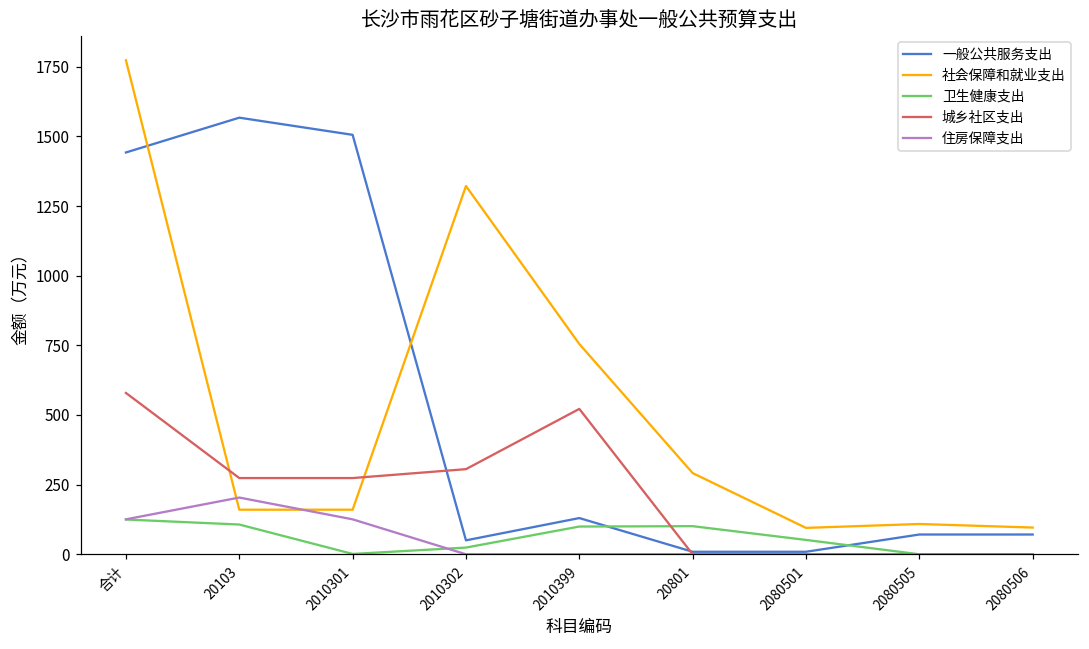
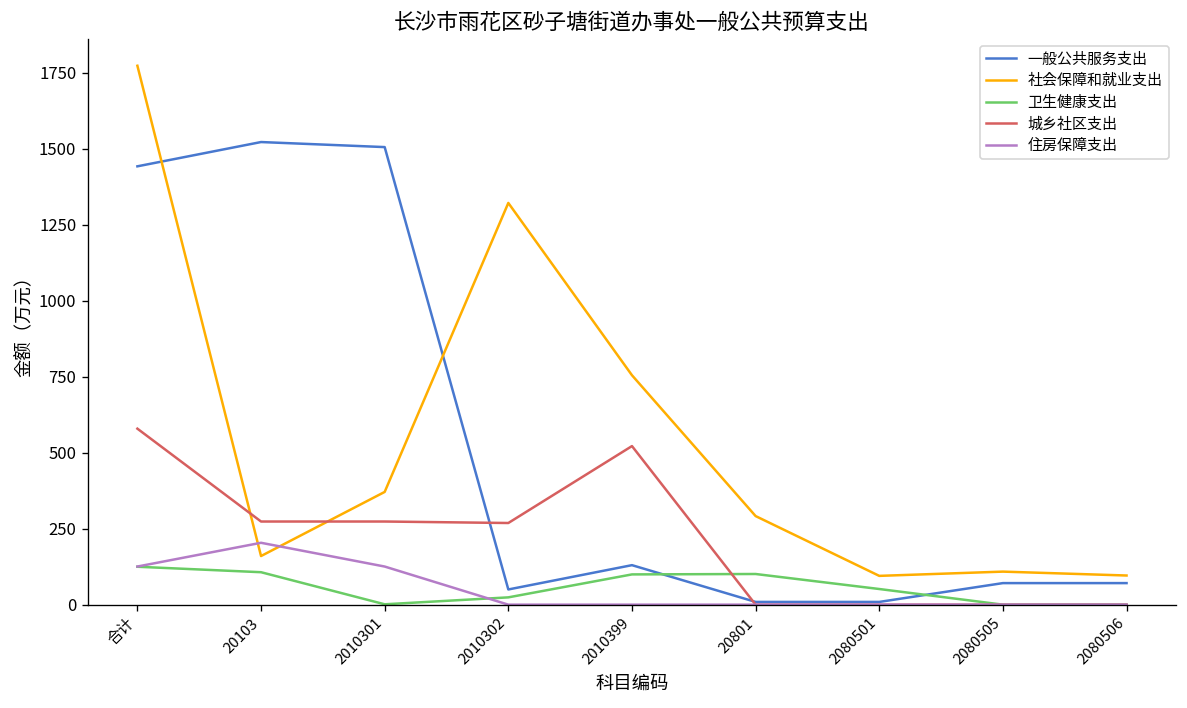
  {
    "一般公共服务支出": {
      "合计": 1440,
-     "20103": 1570,
+     "20103": 1520,
      "2010301": 1510,
      "2010302": 50,
      "2010399": 130,
      "2080505": 70,
      "2080506": 70
    },
    "社会保障和就业支出": {
      "合计": 1770,
      "20103": 160,
-     "2010301": 160,
+     "2010301": 370,
      "2010302": 1320,
      "2010399": 760,
      "20801": 290,
      "2080501": 90,
      "2080505": 110,
      "2080506": 100
    },
    "卫生健康支出": {
      "20103": 110,
      "2010301": 0,
      "2010302": 20,
      "2010399": 100,
      "20801": 100,
      "2080501": 50
    },
    "城乡社区支出": {
      "合计": 580,
      "20103": 270,
      "2010301": 270,
-     "2010302": 310,
+     "2010302": 270,
      "2010399": 520
    },
    "住房保障支出": {
      "20103": 200,
      "2010301": 130,
      "2010302": 0,
      "2010399": 0
    }
  }
